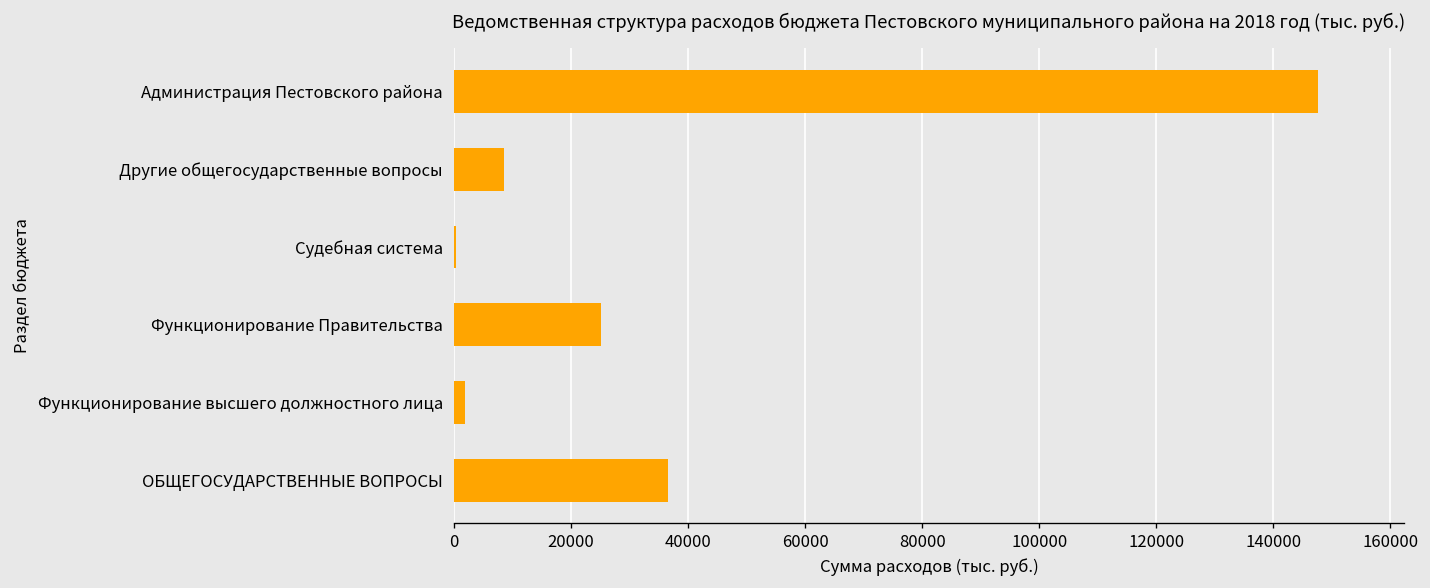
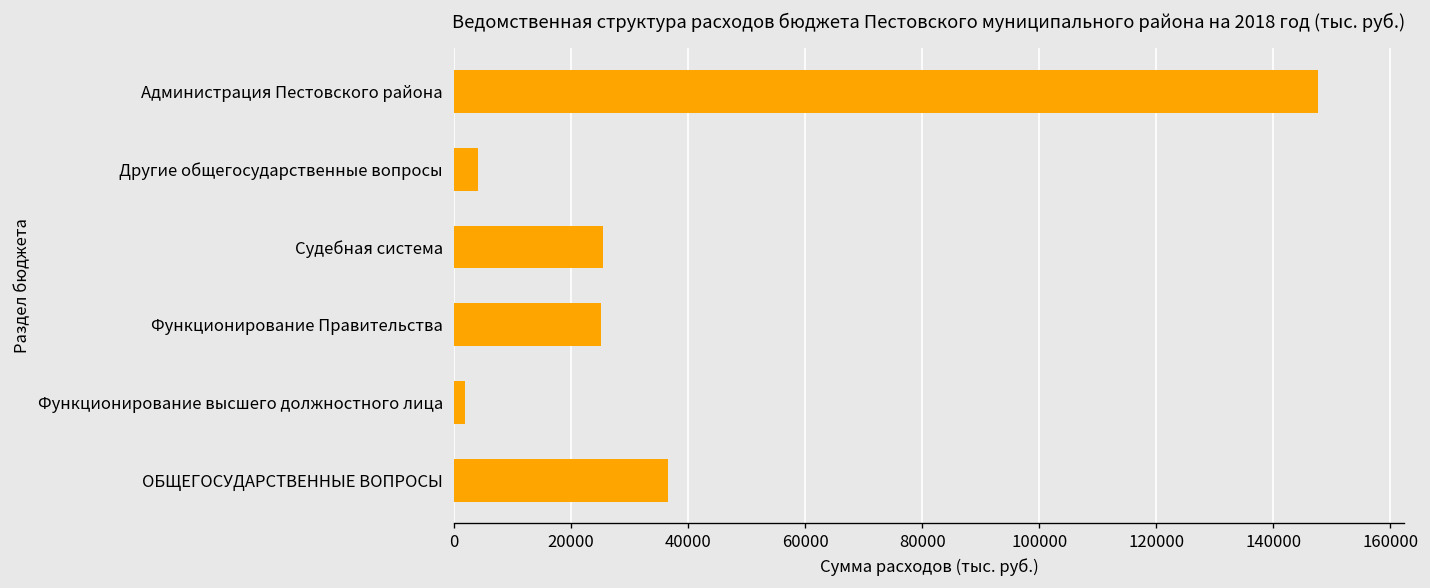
  {
    "Администрация Пестовского района": 148000,
-   "Другие общегосударственные вопросы": 9000,
-   "Судебная система": 0,
+   "Другие общегосударственные вопросы": 4000,
+   "Судебная система": 25000,
    "Функционирование Правительства": 25000,
    "Функционирование высшего должностного лица": 2000,
    "ОБЩЕГОСУДАРСТВЕННЫЕ ВОПРОСЫ": 37000
  }
